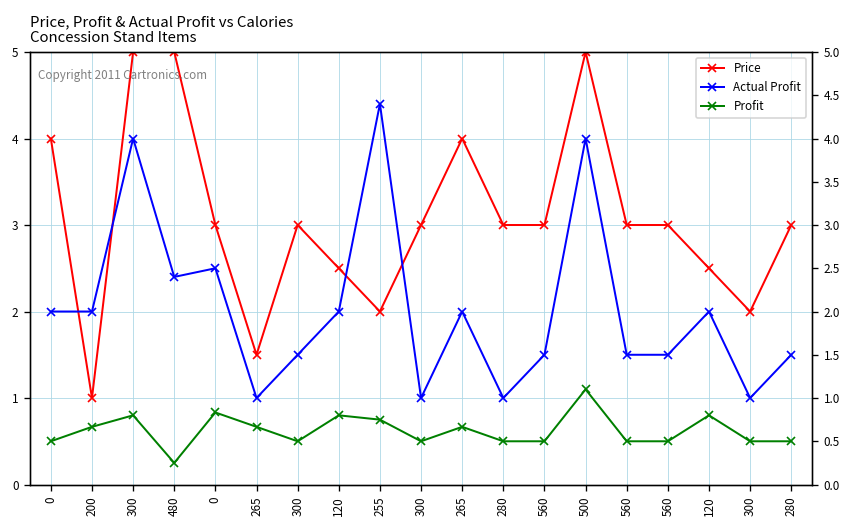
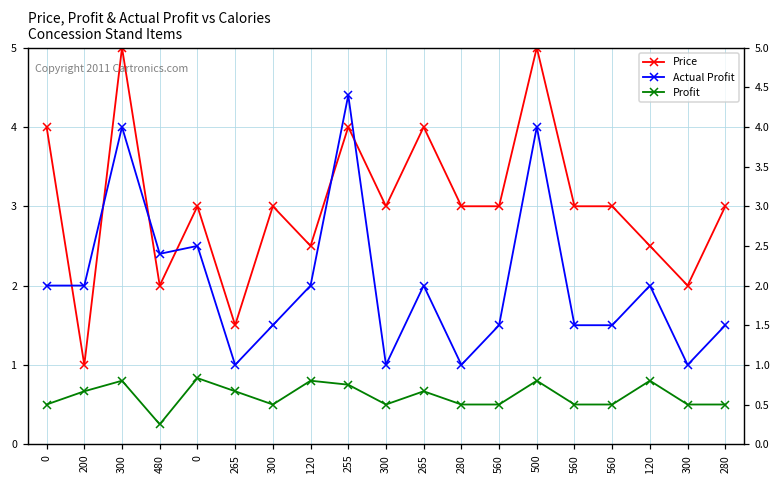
  {
    "Price": {
      "200": 1,
-     "480": 5,
-     "255": 2,
+     "480": 2,
+     "255": 4,
      "500": 5
    },
    "Actual Profit": {
      "200": 2.0,
      "480": 2.4,
      "255": 4.4,
      "500": 4.0
    },
    "Profit": {
      "200": 0.7,
      "480": 0.3,
      "255": 0.8,
-     "500": 1.1
+     "500": 0.8
    }
  }
